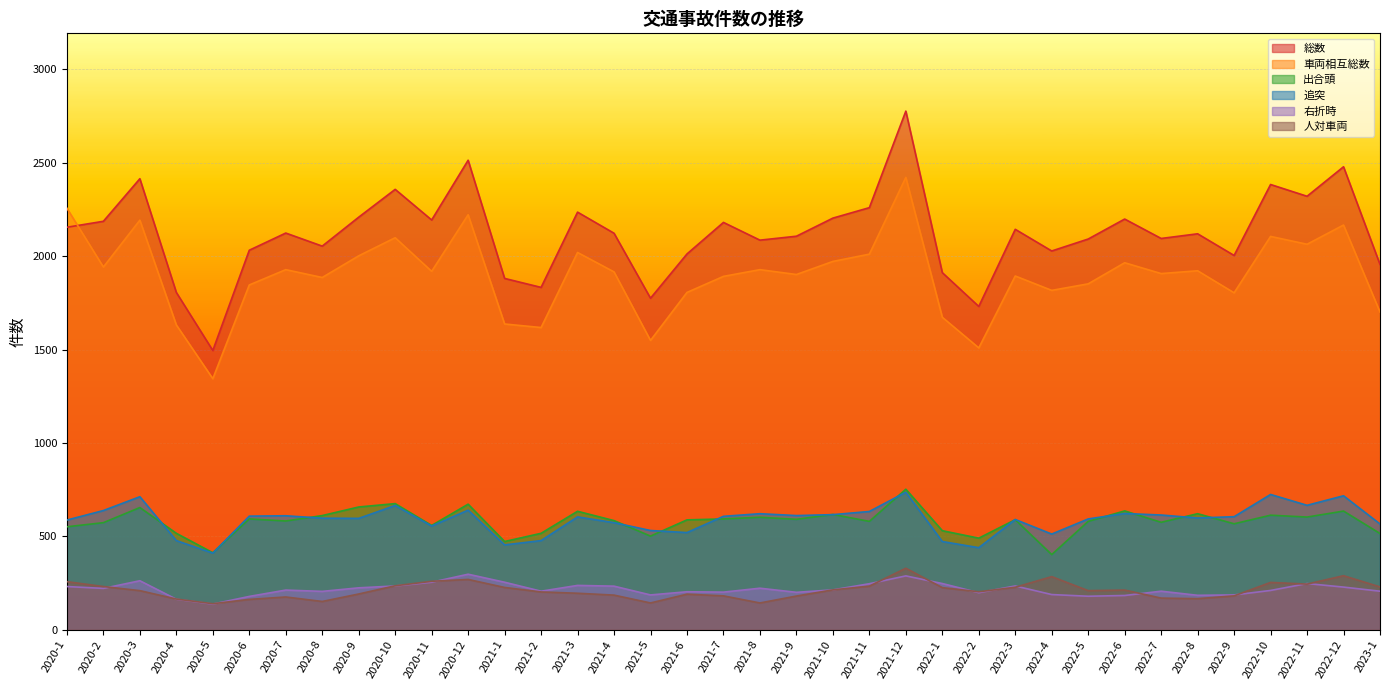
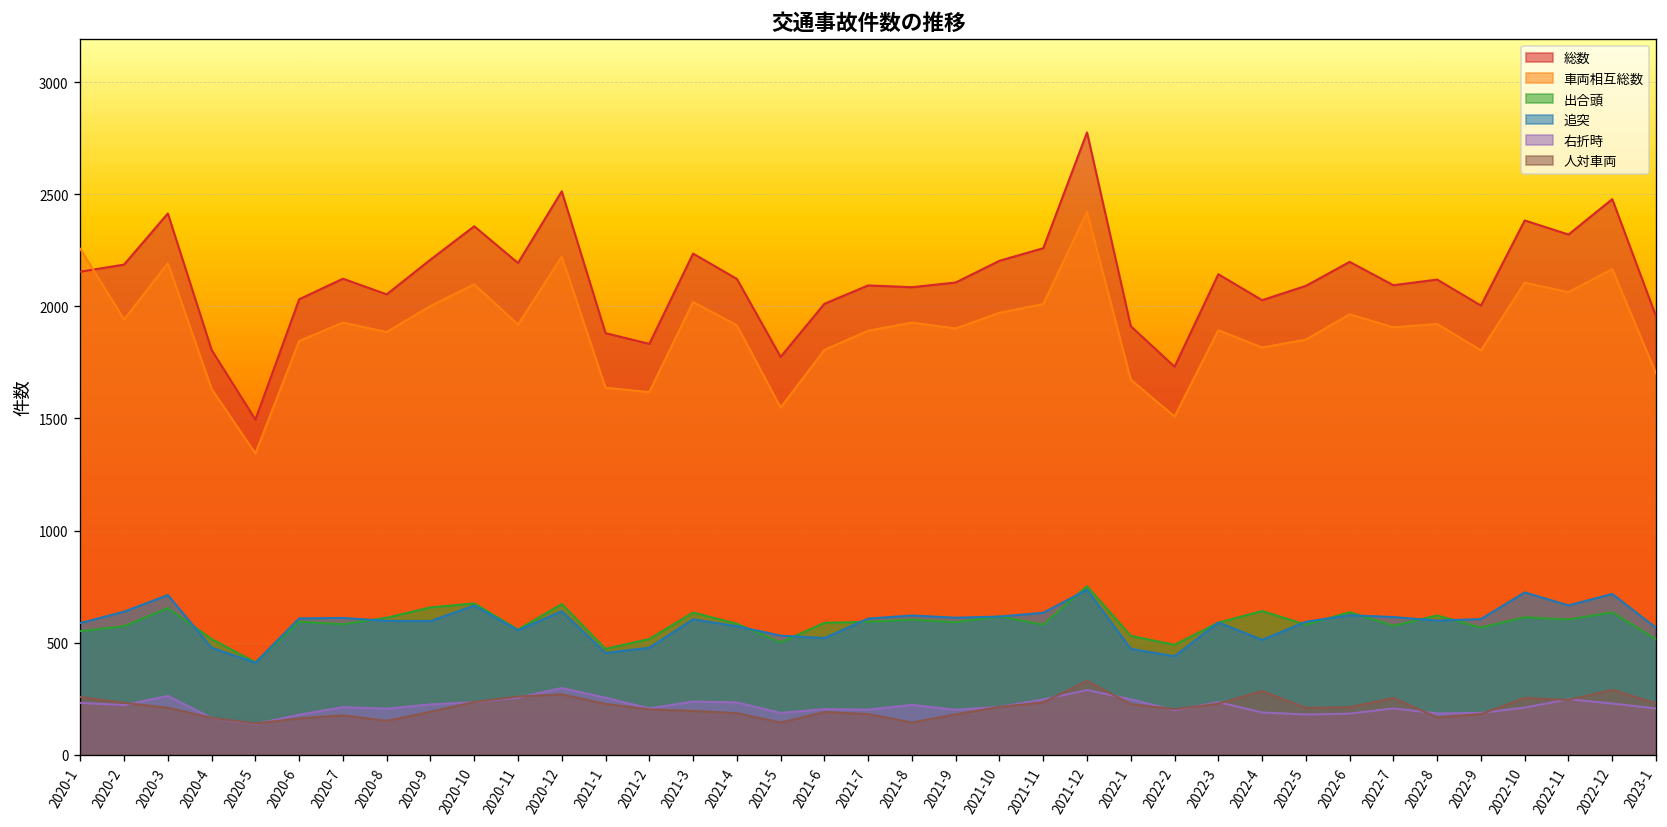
  {
    "総数": {
      "2020-1": 2160,
      "2020-2": 2190,
      "2020-3": 2420,
      "2020-4": 1810,
      "2020-5": 1500,
      "2020-6": 2030,
      "2020-7": 2120,
      "2020-8": 2050,
      "2020-9": 2210,
      "2020-10": 2360,
      "2020-11": 2190,
      "2020-12": 2510,
      "2021-1": 1880,
      "2021-2": 1830,
      "2021-3": 2240,
      "2021-4": 2120,
      "2021-5": 1780,
      "2021-6": 2010,
-     "2021-7": 2180,
+     "2021-7": 2090,
      "2021-8": 2090,
      "2021-9": 2110,
      "2021-10": 2200,
      "2021-11": 2260,
      "2021-12": 2780,
      "2022-1": 1910,
      "2022-2": 1730,
      "2022-3": 2140,
      "2022-4": 2030,
      "2022-5": 2090,
      "2022-6": 2200,
      "2022-7": 2100,
      "2022-8": 2120,
      "2022-9": 2000,
      "2022-10": 2380,
      "2022-11": 2320,
      "2022-12": 2480,
      "2023-1": 1960
    },
    "車両相互総数": {
      "2020-1": 2260,
      "2020-2": 1940,
      "2020-3": 2190,
      "2020-4": 1630,
      "2020-5": 1340,
      "2020-6": 1850,
      "2020-7": 1930,
      "2020-8": 1890,
      "2020-9": 2000,
      "2020-10": 2100,
      "2020-11": 1920,
      "2020-12": 2220,
      "2021-1": 1640,
      "2021-2": 1620,
      "2021-3": 2020,
      "2021-4": 1920,
      "2021-5": 1550,
      "2021-6": 1810,
      "2021-7": 1890,
      "2021-8": 1930,
      "2021-9": 1900,
      "2021-10": 1970,
      "2021-11": 2010,
      "2021-12": 2420,
      "2022-1": 1670,
      "2022-2": 1510,
      "2022-3": 1890,
      "2022-4": 1820,
      "2022-5": 1850,
      "2022-6": 1970,
      "2022-7": 1910,
      "2022-8": 1920,
      "2022-9": 1800,
      "2022-10": 2110,
      "2022-11": 2060,
      "2022-12": 2170,
      "2023-1": 1700
    },
    "出合頭": {
      "2020-1": 550,
      "2020-2": 570,
      "2020-3": 650,
      "2020-4": 520,
      "2020-6": 590,
      "2020-7": 580,
      "2020-8": 610,
      "2020-9": 660,
      "2020-12": 670,
      "2021-1": 470,
      "2021-2": 520,
      "2021-3": 630,
      "2021-5": 500,
      "2021-6": 590,
      "2021-7": 590,
      "2021-8": 600,
      "2021-9": 590,
      "2021-11": 580,
      "2021-12": 750,
      "2022-1": 530,
      "2022-2": 490,
-     "2022-4": 400,
+     "2022-4": 640,
      "2022-6": 640,
      "2022-7": 580,
      "2022-8": 620,
      "2022-9": 570,
      "2022-10": 610,
      "2022-11": 600,
      "2022-12": 640,
      "2023-1": 520
    },
    "追突": {
      "2020-1": 590,
      "2020-2": 640,
      "2020-3": 710,
      "2020-4": 480,
      "2020-6": 610,
      "2020-7": 610,
      "2020-8": 600,
      "2020-9": 600,
      "2020-12": 640,
      "2021-1": 450,
      "2021-2": 480,
      "2021-3": 600,
      "2021-5": 530,
      "2021-6": 520,
      "2021-7": 610,
      "2021-8": 620,
      "2021-9": 610,
      "2021-11": 630,
      "2021-12": 740,
      "2022-1": 470,
      "2022-2": 440,
      "2022-4": 510,
      "2022-6": 620,
      "2022-7": 610,
      "2022-8": 600,
      "2022-9": 610,
      "2022-10": 720,
      "2022-11": 670,
      "2022-12": 720,
      "2023-1": 570
    },
    "右折時": {
      "2020-1": 230,
      "2020-3": 260,
      "2020-6": 180,
      "2020-7": 210,
      "2020-8": 210,
      "2020-9": 220,
      "2020-12": 300,
      "2021-1": 250,
      "2021-3": 240,
      "2021-4": 230,
      "2021-5": 190,
      "2021-7": 200,
      "2021-8": 220,
      "2021-9": 200,
      "2021-12": 290,
      "2022-1": 250,
      "2022-4": 190,
      "2022-5": 180,
      "2022-6": 180,
      "2022-7": 210,
      "2022-8": 180,
      "2022-10": 210,
      "2022-12": 230,
      "2023-1": 210
    },
    "人対車両": {
      "2020-1": 260,
      "2020-3": 210,
      "2020-6": 160,
      "2020-7": 180,
      "2020-8": 150,
      "2020-9": 190,
      "2020-12": 270,
      "2021-1": 230,
      "2021-3": 200,
      "2021-4": 190,
      "2021-5": 140,
      "2021-7": 180,
      "2021-8": 140,
      "2021-9": 180,
      "2021-12": 330,
      "2022-1": 230,
      "2022-4": 280,
      "2022-5": 210,
      "2022-6": 210,
-     "2022-7": 170,
+     "2022-7": 250,
      "2022-8": 170,
      "2022-10": 250,
      "2022-12": 290,
      "2023-1": 230
    }
  }
